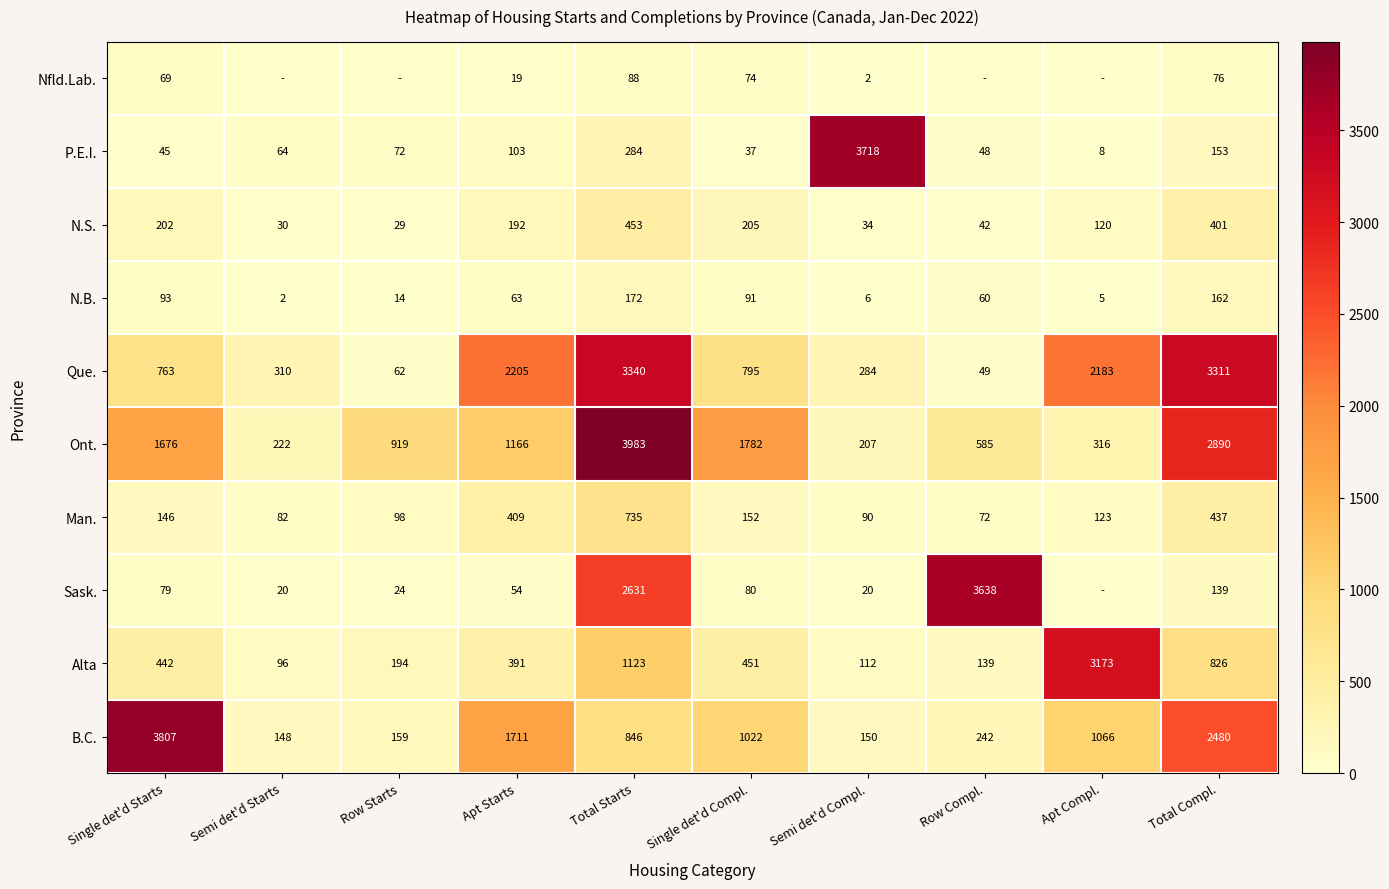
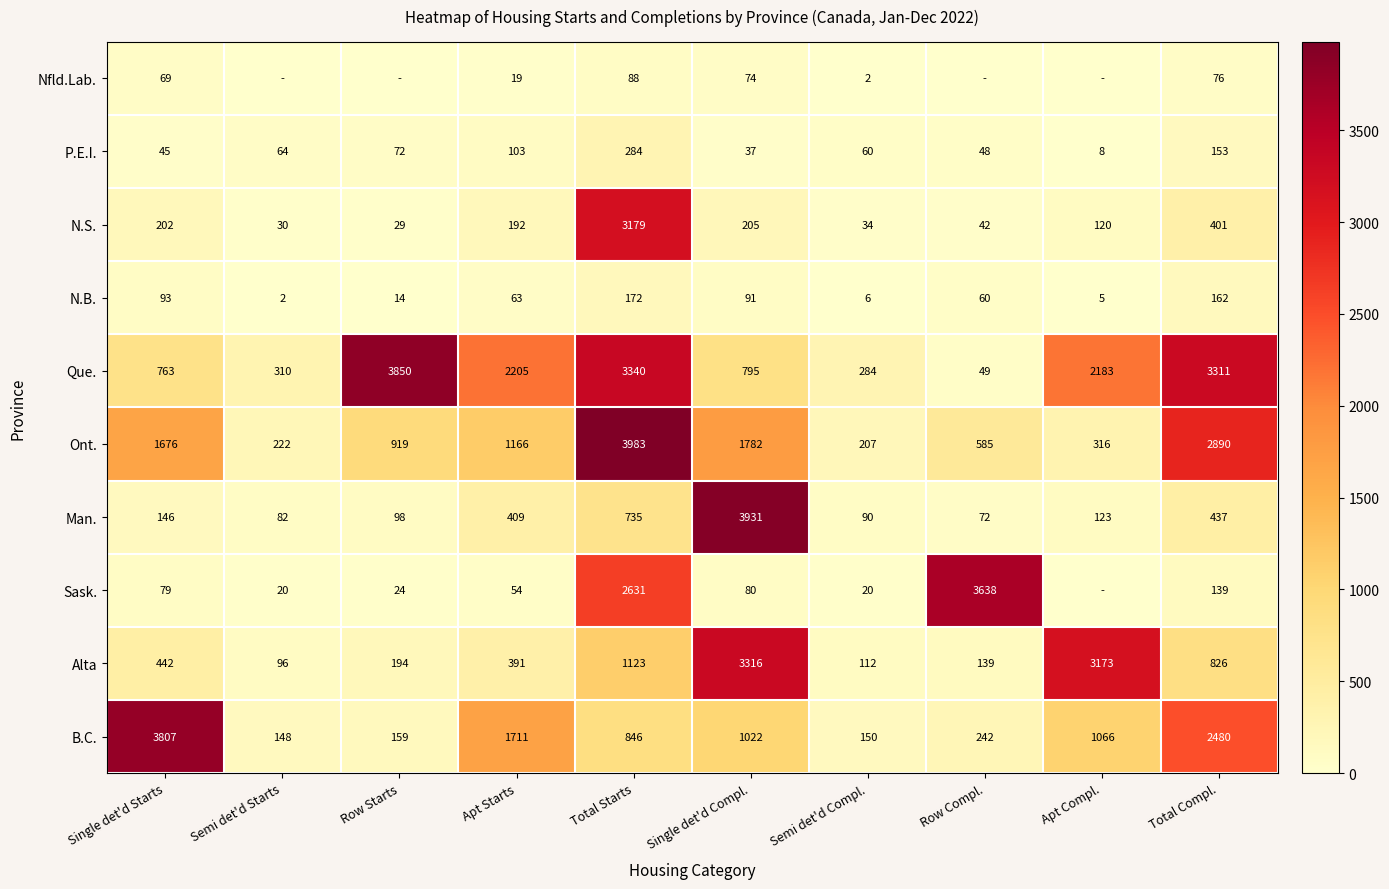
  {
    "Nfld.Lab.": {
      "Single det'd Starts": 69,
      "Apt Starts": 19,
      "Total Starts": 88,
      "Single det'd Compl.": 74,
      "Semi det'd Compl.": 2,
      "Total Compl.": 76
    },
    "P.E.I.": {
      "Single det'd Starts": 45,
      "Semi det'd Starts": 64,
      "Row Starts": 72,
      "Apt Starts": 103,
      "Total Starts": 284,
      "Single det'd Compl.": 37,
-     "Semi det'd Compl.": 3718,
+     "Semi det'd Compl.": 60,
      "Row Compl.": 48,
      "Apt Compl.": 8,
      "Total Compl.": 153
    },
    "N.S.": {
      "Single det'd Starts": 202,
      "Semi det'd Starts": 30,
      "Row Starts": 29,
      "Apt Starts": 192,
-     "Total Starts": 453,
+     "Total Starts": 3179,
      "Single det'd Compl.": 205,
      "Semi det'd Compl.": 34,
      "Row Compl.": 42,
      "Apt Compl.": 120,
      "Total Compl.": 401
    },
    "N.B.": {
      "Single det'd Starts": 93,
      "Semi det'd Starts": 2,
      "Row Starts": 14,
      "Apt Starts": 63,
      "Total Starts": 172,
      "Single det'd Compl.": 91,
      "Semi det'd Compl.": 6,
      "Row Compl.": 60,
      "Apt Compl.": 5,
      "Total Compl.": 162
    },
    "Que.": {
      "Single det'd Starts": 763,
      "Semi det'd Starts": 310,
-     "Row Starts": 62,
+     "Row Starts": 3850,
      "Apt Starts": 2205,
      "Total Starts": 3340,
      "Single det'd Compl.": 795,
      "Semi det'd Compl.": 284,
      "Row Compl.": 49,
      "Apt Compl.": 2183,
      "Total Compl.": 3311
    },
    "Ont.": {
      "Single det'd Starts": 1676,
      "Semi det'd Starts": 222,
      "Row Starts": 919,
      "Apt Starts": 1166,
      "Total Starts": 3983,
      "Single det'd Compl.": 1782,
      "Semi det'd Compl.": 207,
      "Row Compl.": 585,
      "Apt Compl.": 316,
      "Total Compl.": 2890
    },
    "Man.": {
      "Single det'd Starts": 146,
      "Semi det'd Starts": 82,
      "Row Starts": 98,
      "Apt Starts": 409,
      "Total Starts": 735,
-     "Single det'd Compl.": 152,
+     "Single det'd Compl.": 3931,
      "Semi det'd Compl.": 90,
      "Row Compl.": 72,
      "Apt Compl.": 123,
      "Total Compl.": 437
    },
    "Sask.": {
      "Single det'd Starts": 79,
      "Semi det'd Starts": 20,
      "Row Starts": 24,
      "Apt Starts": 54,
      "Total Starts": 2631,
      "Single det'd Compl.": 80,
      "Semi det'd Compl.": 20,
      "Row Compl.": 3638,
      "Total Compl.": 139
    },
    "Alta": {
      "Single det'd Starts": 442,
      "Semi det'd Starts": 96,
      "Row Starts": 194,
      "Apt Starts": 391,
      "Total Starts": 1123,
-     "Single det'd Compl.": 451,
+     "Single det'd Compl.": 3316,
      "Semi det'd Compl.": 112,
      "Row Compl.": 139,
      "Apt Compl.": 3173,
      "Total Compl.": 826
    },
    "B.C.": {
      "Single det'd Starts": 3807,
      "Semi det'd Starts": 148,
      "Row Starts": 159,
      "Apt Starts": 1711,
      "Total Starts": 846,
      "Single det'd Compl.": 1022,
      "Semi det'd Compl.": 150,
      "Row Compl.": 242,
      "Apt Compl.": 1066,
      "Total Compl.": 2480
    }
  }
